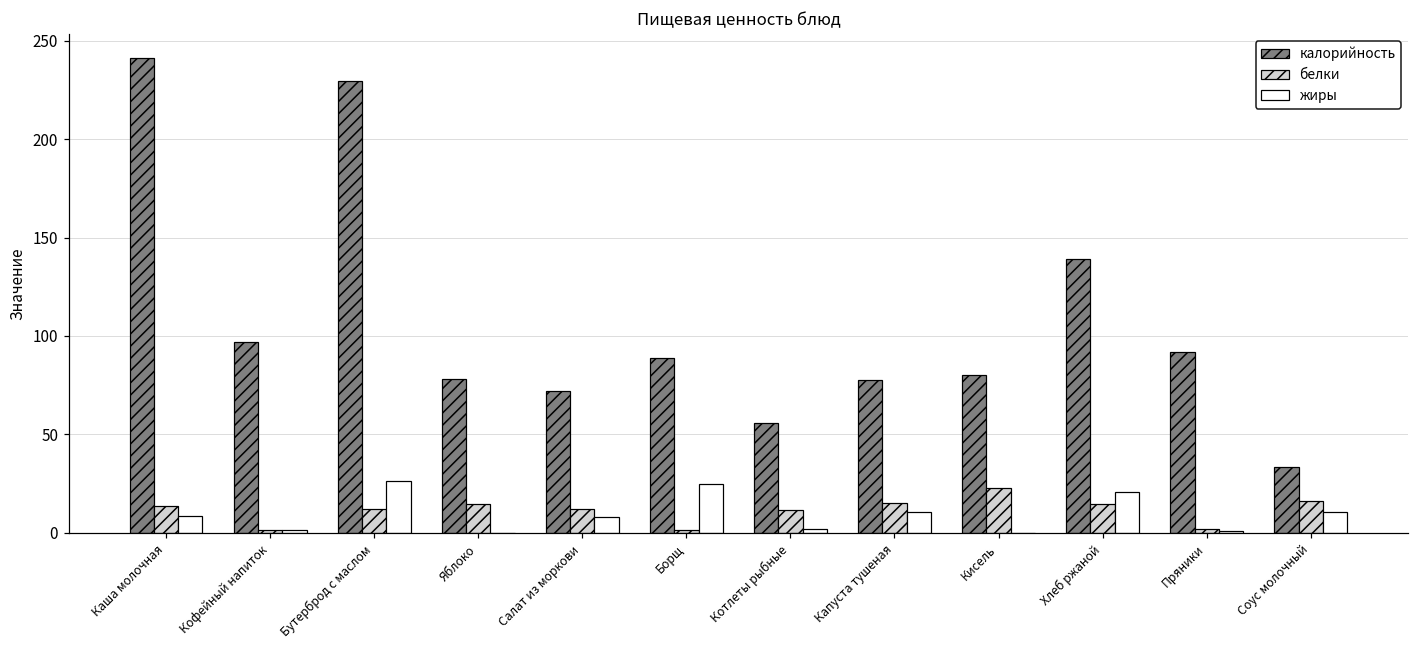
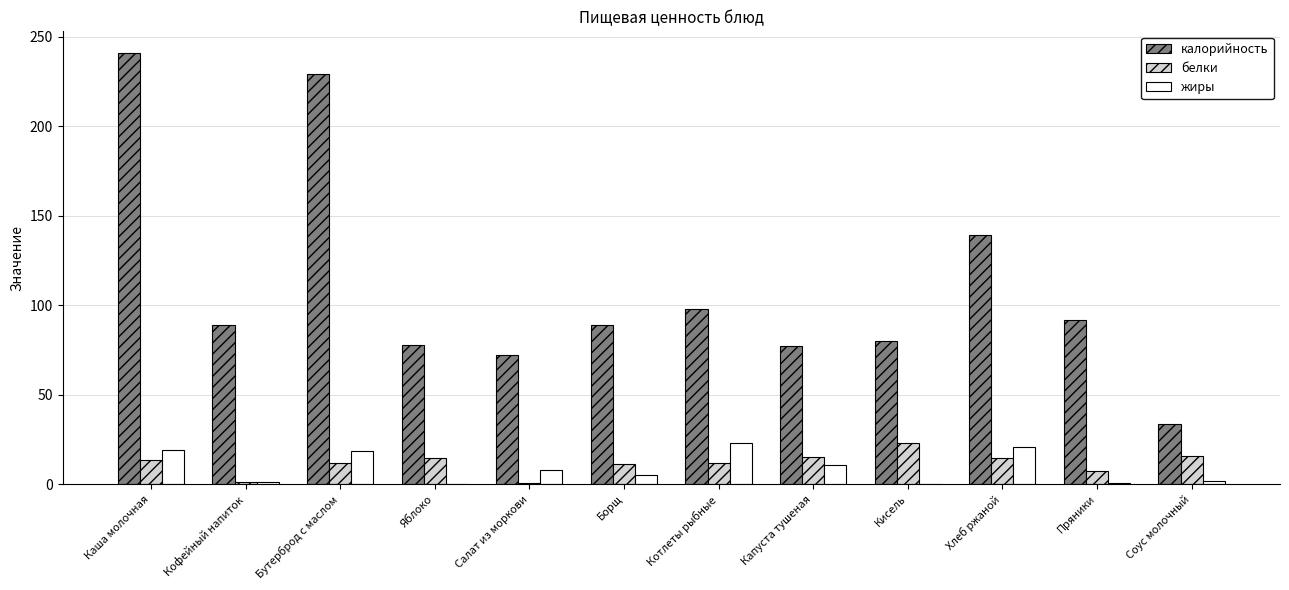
  {
    "калорийность": {
      "Каша молочная": 241,
-     "Кофейный напиток": 97,
+     "Кофейный напиток": 89,
      "Бутерброд с маслом": 230,
      "Яблоко": 78,
      "Салат из моркови": 72,
      "Борщ": 89,
-     "Котлеты рыбные": 56,
+     "Котлеты рыбные": 98,
      "Капуста тушеная": 78,
      "Кисель": 80,
      "Хлеб ржаной": 139,
      "Пряники": 92,
      "Соус молочный": 34
    },
    "белки": {
      "Каша молочная": 14,
      "Кофейный напиток": 1,
      "Бутерброд с маслом": 12,
      "Яблоко": 15,
-     "Салат из моркови": 12,
-     "Борщ": 2,
+     "Салат из моркови": 1,
+     "Борщ": 11,
      "Котлеты рыбные": 12,
      "Капуста тушеная": 15,
      "Кисель": 23,
      "Хлеб ржаной": 15,
-     "Пряники": 2,
+     "Пряники": 7,
      "Соус молочный": 16
    },
    "жиры": {
-     "Каша молочная": 8,
+     "Каша молочная": 19,
      "Кофейный напиток": 2,
-     "Бутерброд с маслом": 26,
+     "Бутерброд с маслом": 19,
      "Яблоко": 0,
      "Салат из моркови": 8,
-     "Борщ": 25,
-     "Котлеты рыбные": 2,
+     "Борщ": 5,
+     "Котлеты рыбные": 23,
      "Капуста тушеная": 11,
      "Кисель": 0,
      "Хлеб ржаной": 21,
-     "Соус молочный": 10
+     "Соус молочный": 2
    }
  }
